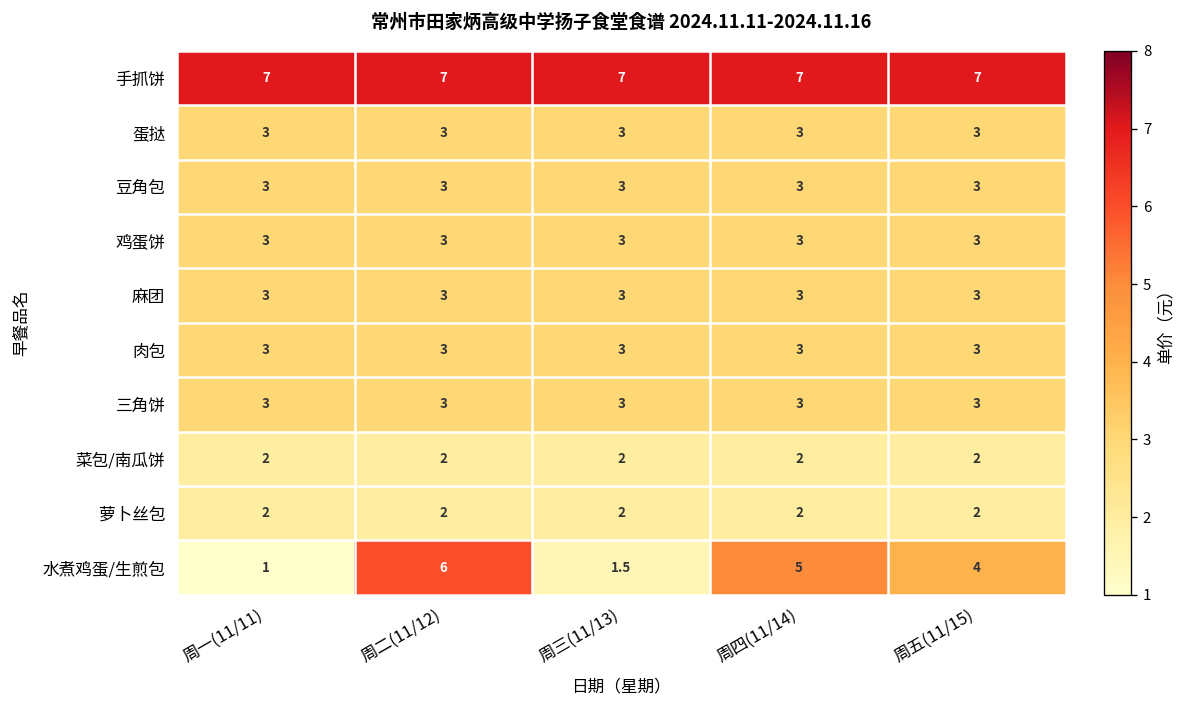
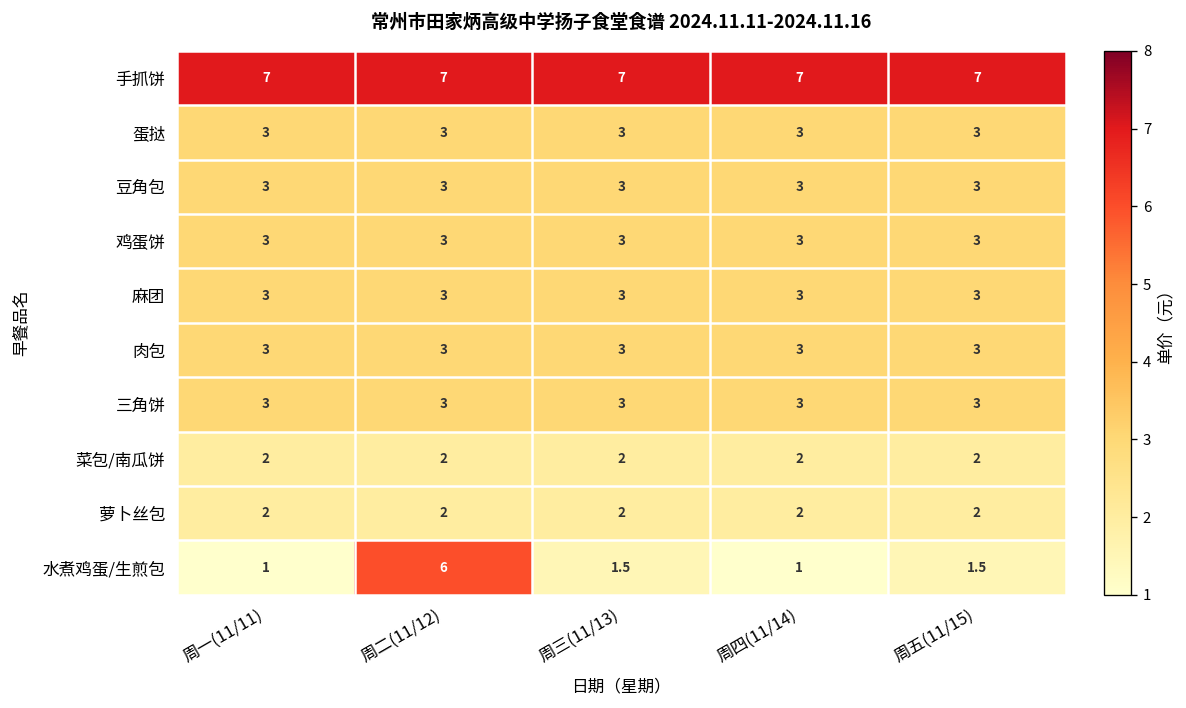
  {
    "手抓饼": {
      "周一(11/11)": 7,
      "周二(11/12)": 7,
      "周三(11/13)": 7,
      "周四(11/14)": 7,
      "周五(11/15)": 7
    },
    "蛋挞": {
      "周一(11/11)": 3,
      "周二(11/12)": 3,
      "周三(11/13)": 3,
      "周四(11/14)": 3,
      "周五(11/15)": 3
    },
    "豆角包": {
      "周一(11/11)": 3,
      "周二(11/12)": 3,
      "周三(11/13)": 3,
      "周四(11/14)": 3,
      "周五(11/15)": 3
    },
    "鸡蛋饼": {
      "周一(11/11)": 3,
      "周二(11/12)": 3,
      "周三(11/13)": 3,
      "周四(11/14)": 3,
      "周五(11/15)": 3
    },
    "麻团": {
      "周一(11/11)": 3,
      "周二(11/12)": 3,
      "周三(11/13)": 3,
      "周四(11/14)": 3,
      "周五(11/15)": 3
    },
    "肉包": {
      "周一(11/11)": 3,
      "周二(11/12)": 3,
      "周三(11/13)": 3,
      "周四(11/14)": 3,
      "周五(11/15)": 3
    },
    "三角饼": {
      "周一(11/11)": 3,
      "周二(11/12)": 3,
      "周三(11/13)": 3,
      "周四(11/14)": 3,
      "周五(11/15)": 3
    },
    "菜包/南瓜饼": {
      "周一(11/11)": 2,
      "周二(11/12)": 2,
      "周三(11/13)": 2,
      "周四(11/14)": 2,
      "周五(11/15)": 2
    },
    "萝卜丝包": {
      "周一(11/11)": 2,
      "周二(11/12)": 2,
      "周三(11/13)": 2,
      "周四(11/14)": 2,
      "周五(11/15)": 2
    },
    "水煮鸡蛋/生煎包": {
      "周一(11/11)": 1,
      "周二(11/12)": 6,
      "周三(11/13)": 1.5,
-     "周四(11/14)": 5,
-     "周五(11/15)": 4
+     "周四(11/14)": 1,
+     "周五(11/15)": 1.5
    }
  }
